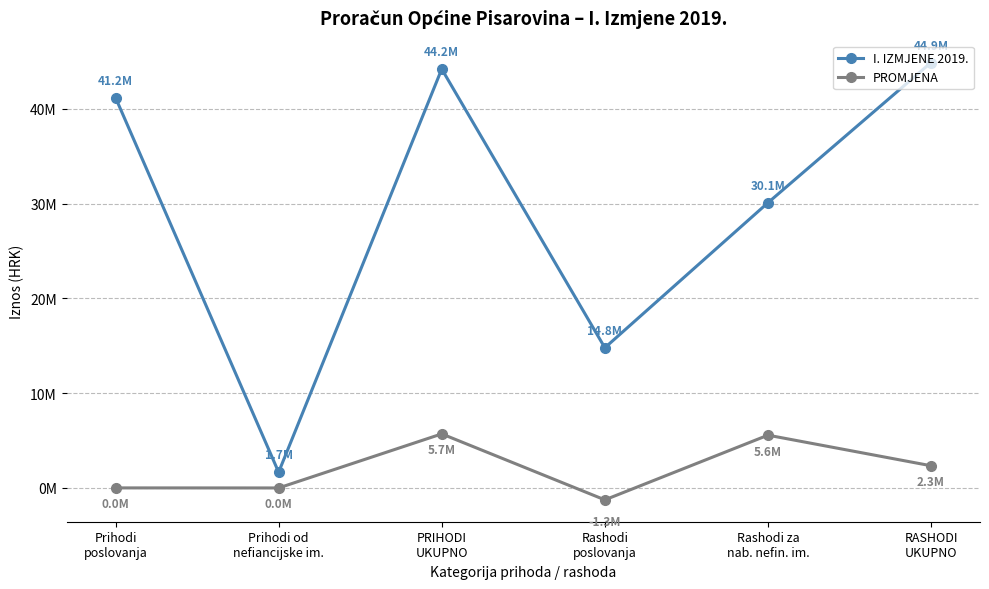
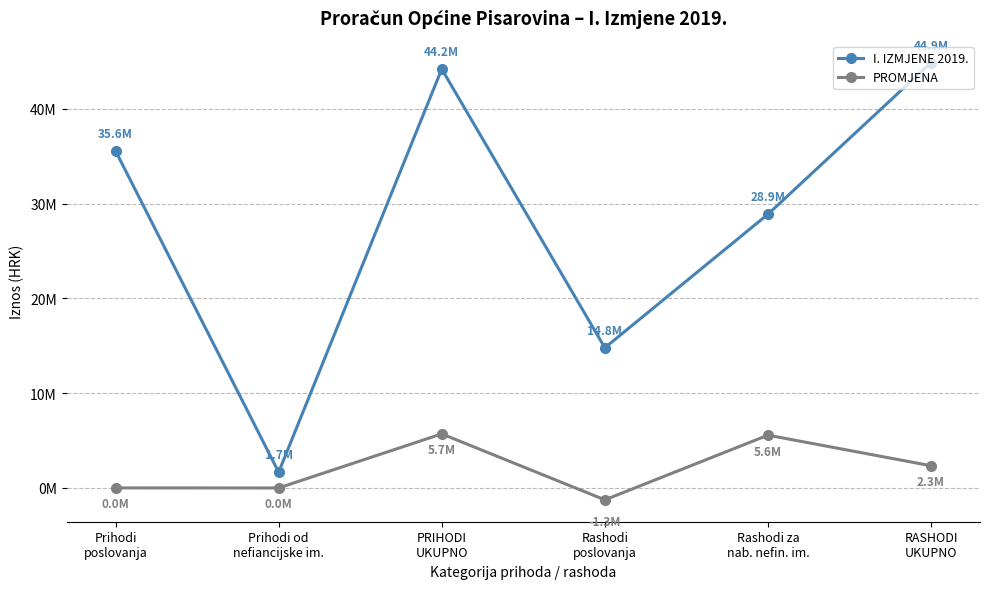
  {
    "I. IZMJENE 2019.": {
-     "Prihodi poslovanja": "41.2M",
+     "Prihodi poslovanja": "35.6M",
      "Prihodi od nefiancijske im.": "1.7M",
      "PRIHODI UKUPNO": "44.2M",
      "Rashodi poslovanja": "14.8M",
-     "Rashodi za nab. nefin. im.": "30.1M"
+     "Rashodi za nab. nefin. im.": "28.9M"
    },
    "PROMJENA": {
      "Prihodi od nefiancijske im.": "0.0M",
      "PRIHODI UKUPNO": "5.7M",
      "Rashodi poslovanja": "-1.3M",
      "Rashodi za nab. nefin. im.": "5.6M",
      "RASHODI UKUPNO": "2.3M"
    }
  }
